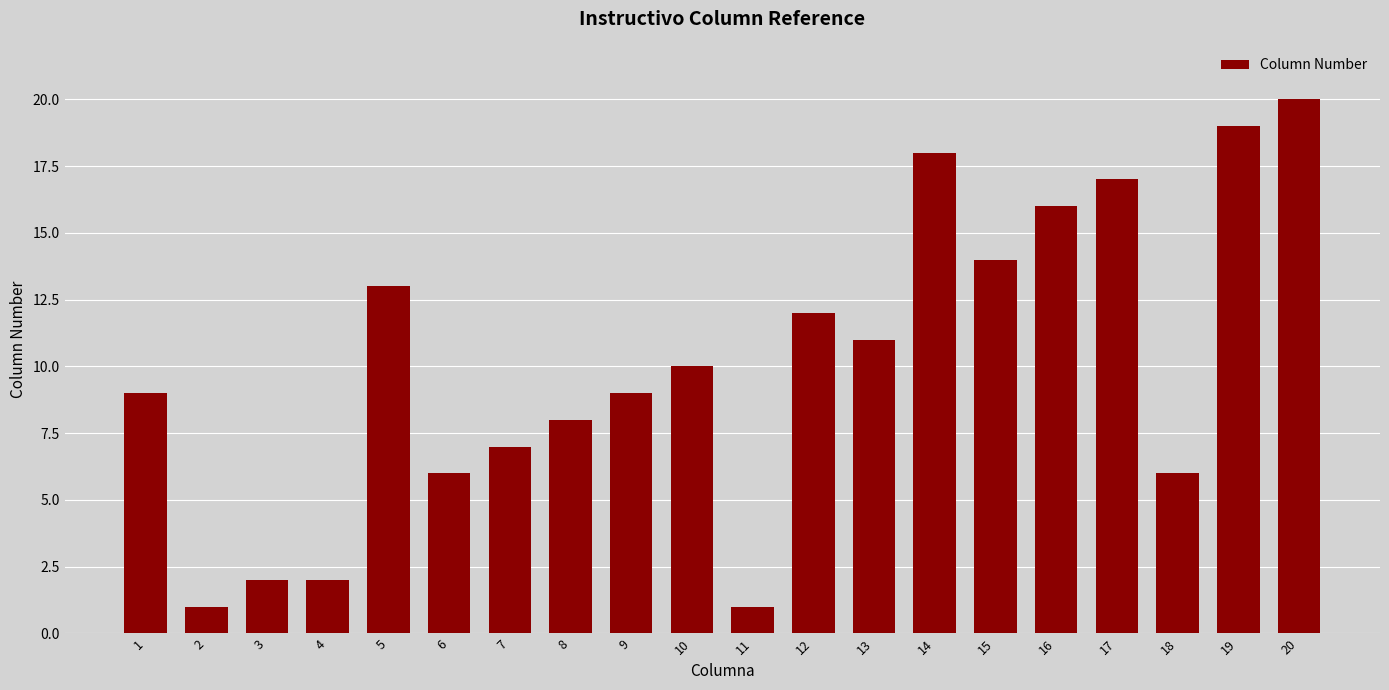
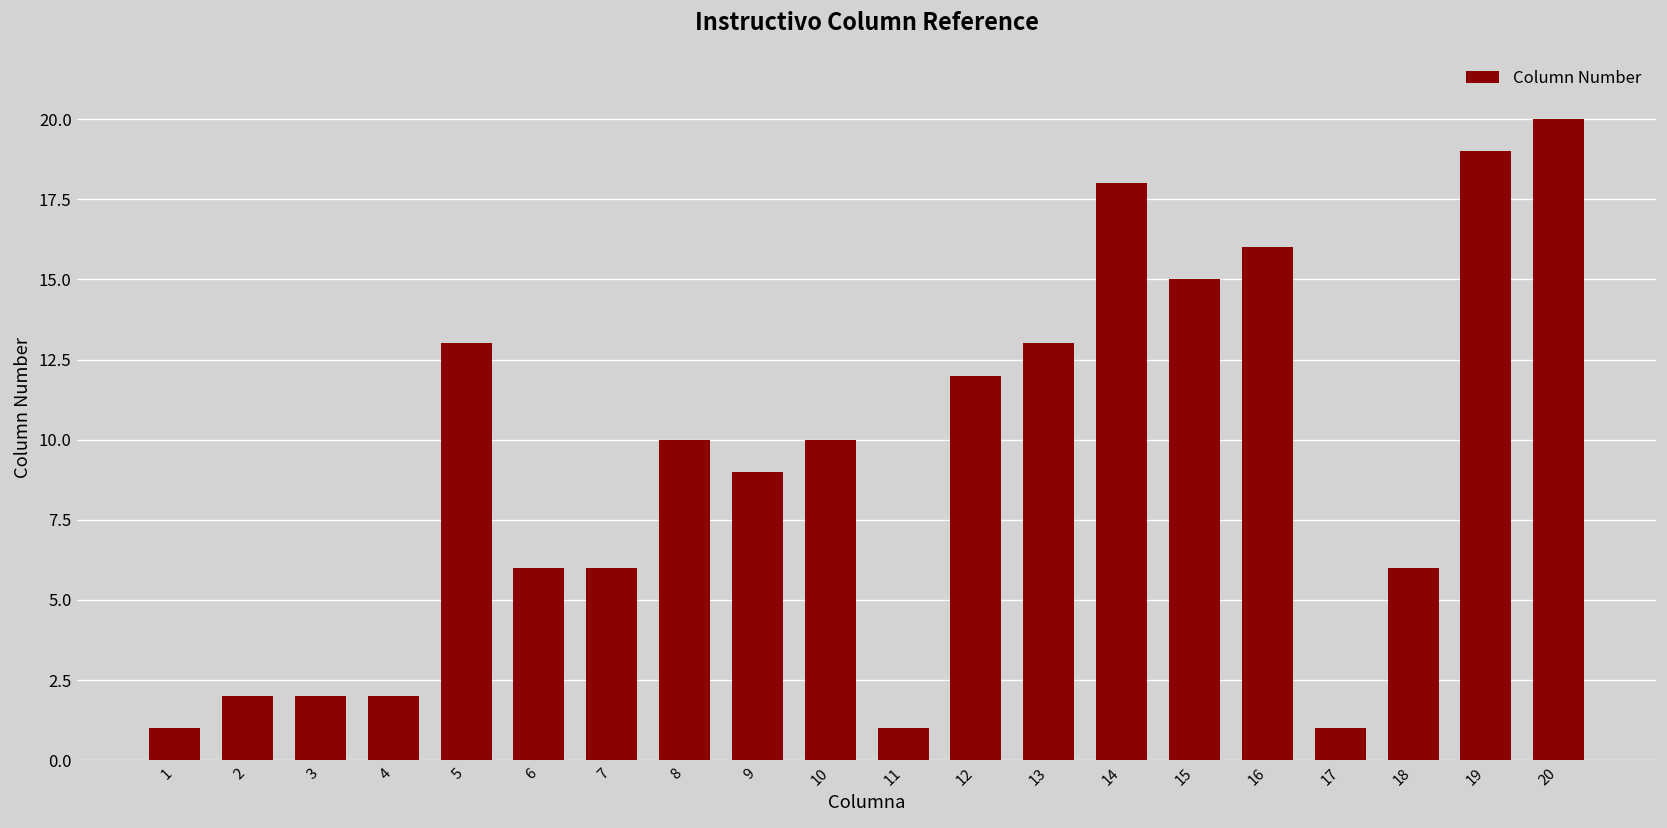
  {
-   "1": 9,
-   "2": 1,
+   "1": 1,
+   "2": 2,
    "3": 2,
    "4": 2,
    "5": 13,
    "6": 6,
-   "7": 7,
-   "8": 8,
+   "7": 6,
+   "8": 10,
    "9": 9,
    "10": 10,
    "11": 1,
    "12": 12,
-   "13": 11,
+   "13": 13,
    "14": 18,
-   "15": 14,
+   "15": 15,
    "16": 16,
-   "17": 17,
+   "17": 1,
    "18": 6,
    "19": 19,
    "20": 20
  }
